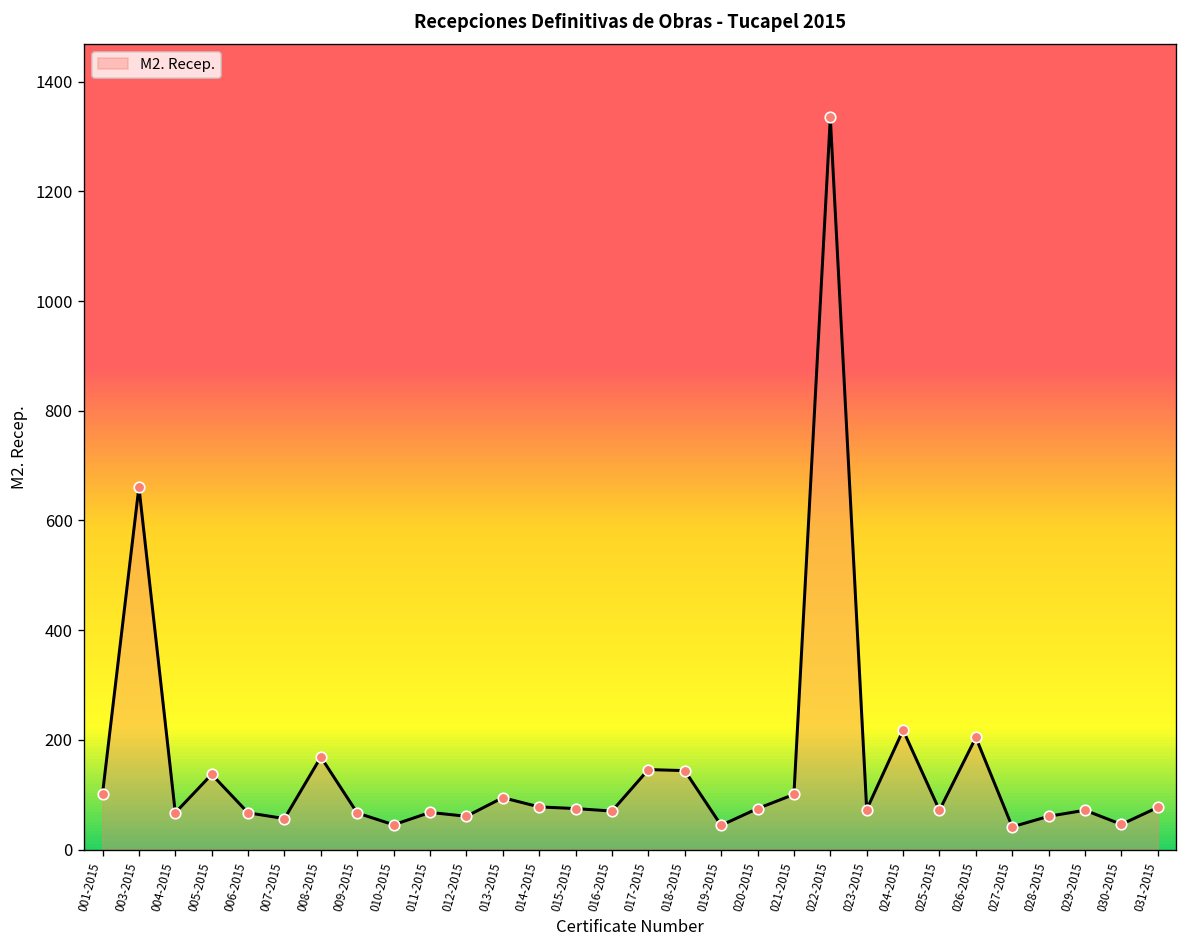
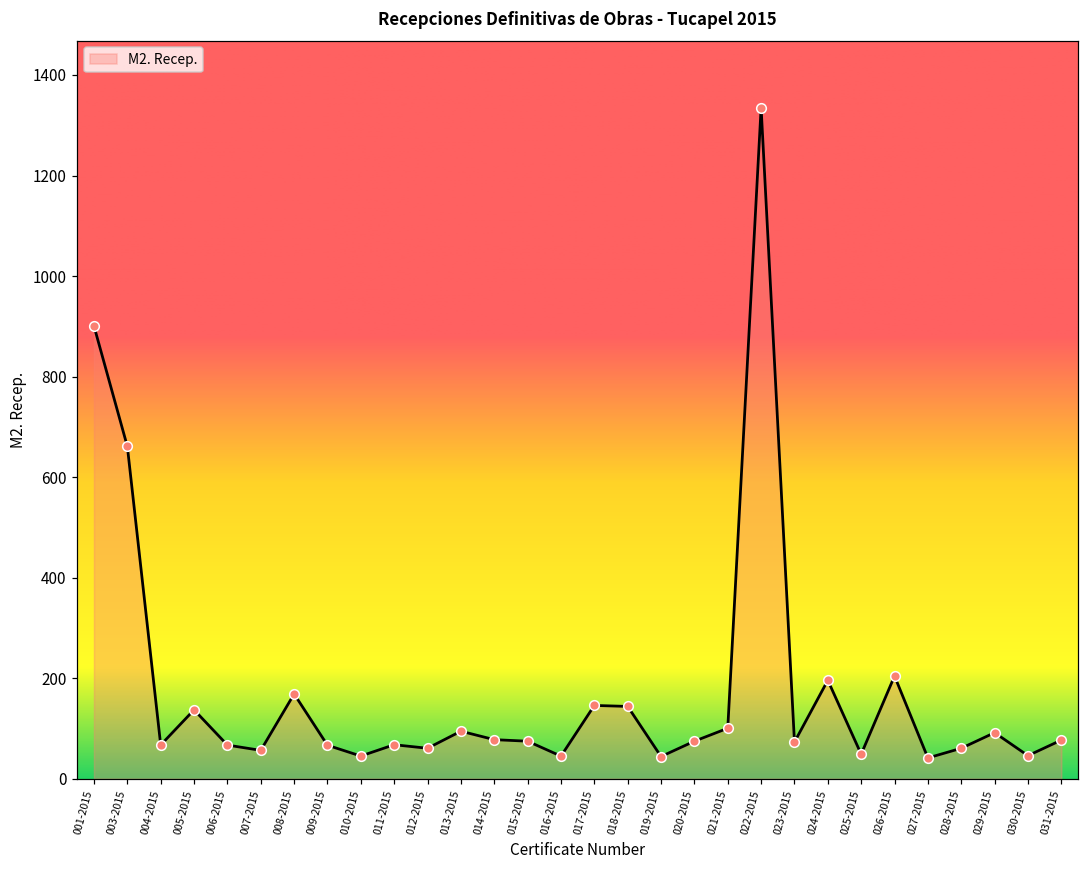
  {
-   "001-2015": 100,
+   "001-2015": 900,
    "003-2015": 660,
    "004-2015": 70,
    "005-2015": 140,
    "006-2015": 70,
    "007-2015": 60,
    "008-2015": 170,
    "009-2015": 70,
    "010-2015": 50,
    "011-2015": 70,
    "012-2015": 60,
    "013-2015": 90,
    "014-2015": 80,
    "015-2015": 70,
-   "016-2015": 70,
+   "016-2015": 40,
    "017-2015": 150,
    "018-2015": 140,
    "019-2015": 40,
    "020-2015": 70,
    "021-2015": 100,
    "022-2015": 1330,
    "023-2015": 70,
-   "024-2015": 220,
-   "025-2015": 70,
+   "024-2015": 200,
+   "025-2015": 50,
    "026-2015": 200,
    "027-2015": 40,
    "028-2015": 60,
-   "029-2015": 70,
+   "029-2015": 90,
    "030-2015": 50,
    "031-2015": 80
  }
